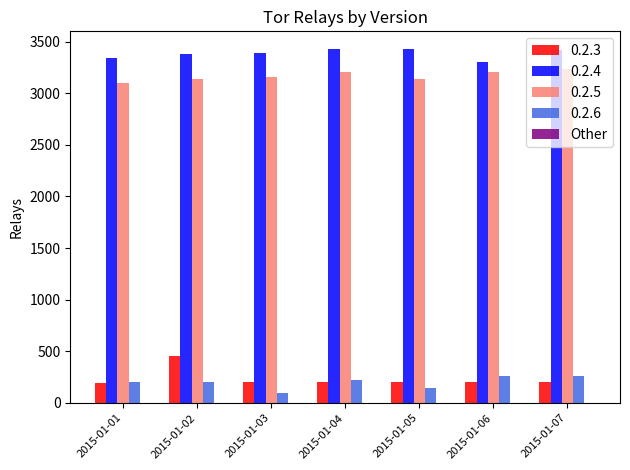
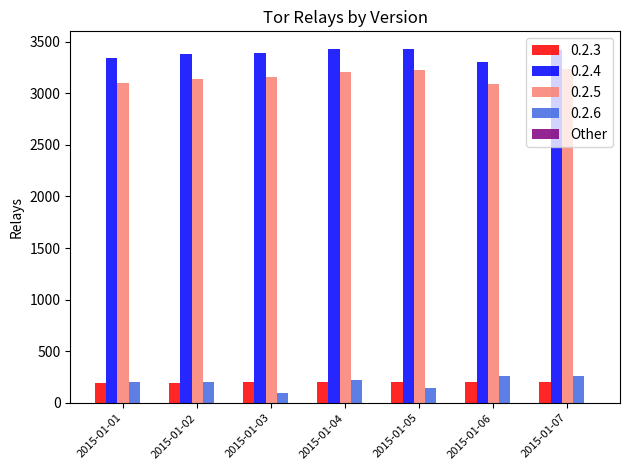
  {
    "0.2.3": {
      "2015-01-01": 200,
-     "2015-01-02": 450,
+     "2015-01-02": 200,
      "2015-01-03": 200,
      "2015-01-04": 200,
      "2015-01-05": 200,
      "2015-01-06": 200,
      "2015-01-07": 200
    },
    "0.2.4": {
      "2015-01-01": 3340,
      "2015-01-02": 3380,
      "2015-01-03": 3390,
      "2015-01-04": 3430,
      "2015-01-05": 3420,
      "2015-01-06": 3310
    },
    "0.2.5": {
      "2015-01-01": 3100,
      "2015-01-02": 3140,
      "2015-01-03": 3160,
      "2015-01-04": 3200,
-     "2015-01-05": 3130,
-     "2015-01-06": 3210
+     "2015-01-05": 3230,
+     "2015-01-06": 3090
    },
    "0.2.6": {
      "2015-01-01": 200,
      "2015-01-02": 210,
      "2015-01-03": 100,
      "2015-01-04": 220,
      "2015-01-05": 140,
      "2015-01-06": 260,
      "2015-01-07": 260
    }
  }
